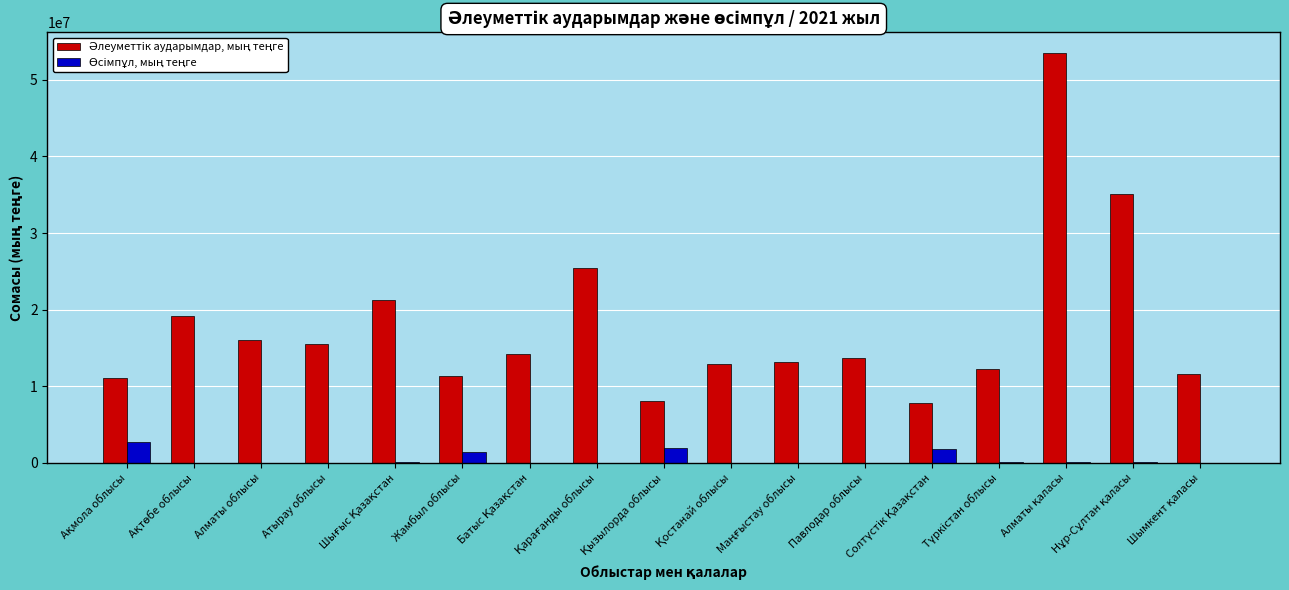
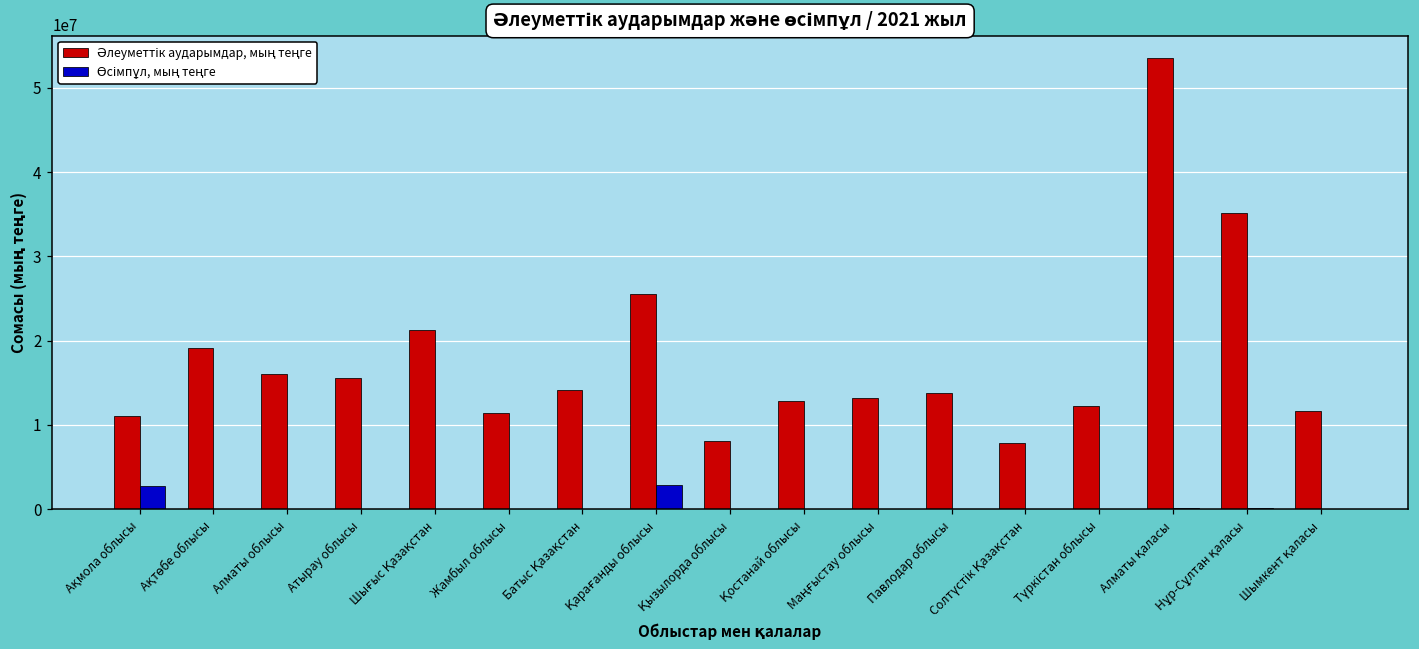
  {
    "Әлеуметтік аударымдар, мың теңге": {
      "Ақмола облысы": 11000000,
      "Ақтөбе облысы": 19000000,
      "Алматы облысы": 16000000,
      "Атырау облысы": 16000000,
      "Шығыс Қазақстан": 21000000,
      "Жамбыл облысы": 11000000,
      "Батыс Қазақстан": 14000000,
      "Қарағанды облысы": 25000000,
      "Қызылорда облысы": 8000000,
      "Қостанай облысы": 13000000,
      "Маңғыстау облысы": 13000000,
      "Павлодар облысы": 14000000,
      "Солтүстік Қазақстан": 8000000,
      "Түркістан облысы": 12000000,
      "Алматы қаласы": 54000000,
      "Нұр-Сұлтан қаласы": 35000000,
      "Шымкент қаласы": 12000000
    },
    "Өсімпұл, мың теңге": {
      "Ақмола облысы": 3000000,
-     "Жамбыл облысы": 1000000,
-     "Қарағанды облысы": 0,
-     "Қызылорда облысы": 2000000,
-     "Солтүстік Қазақстан": 2000000
+     "Жамбыл облысы": 0,
+     "Қарағанды облысы": 3000000,
+     "Қызылорда облысы": 0,
+     "Солтүстік Қазақстан": 0
    }
  }
